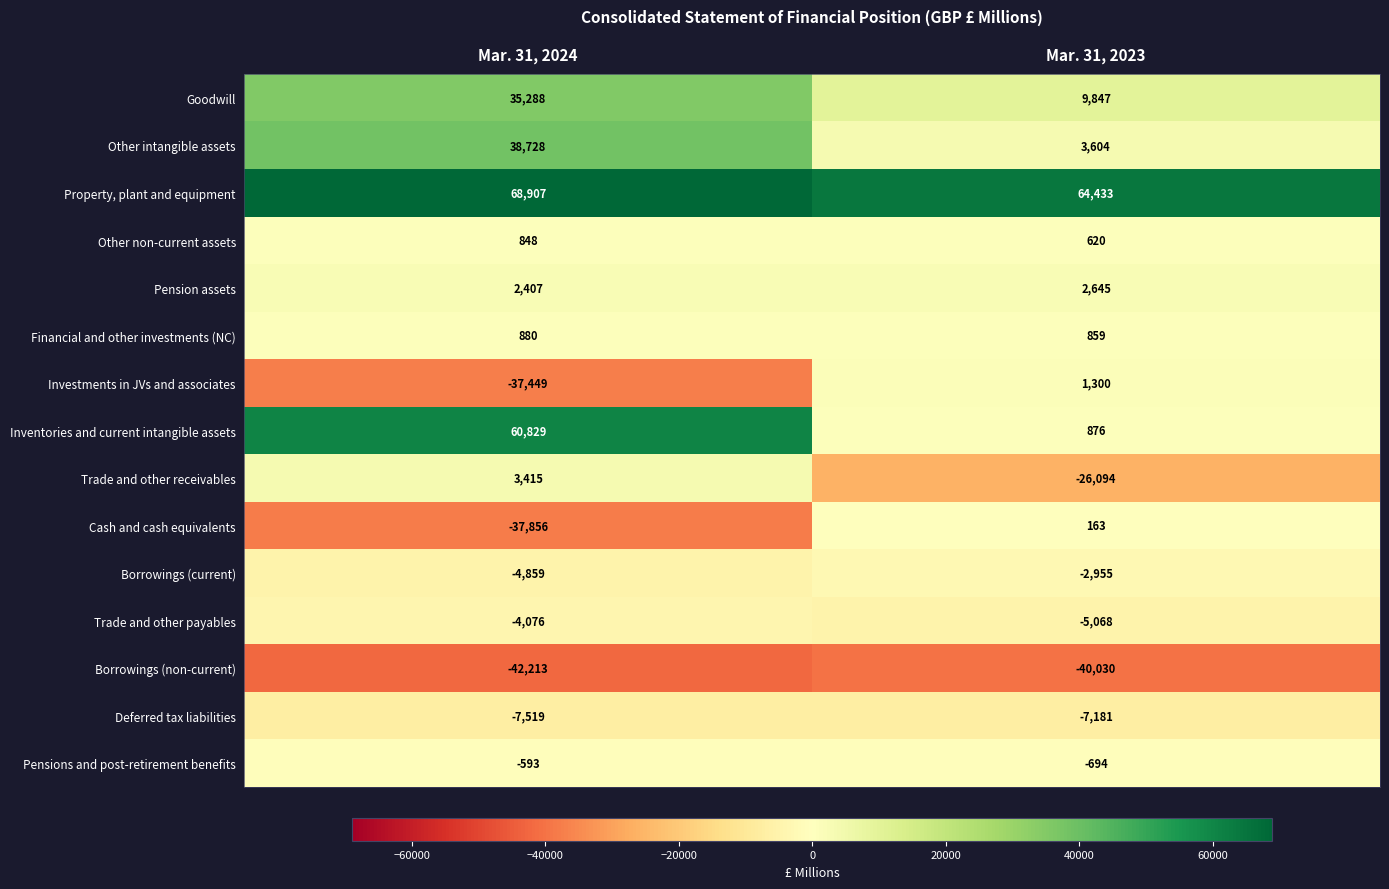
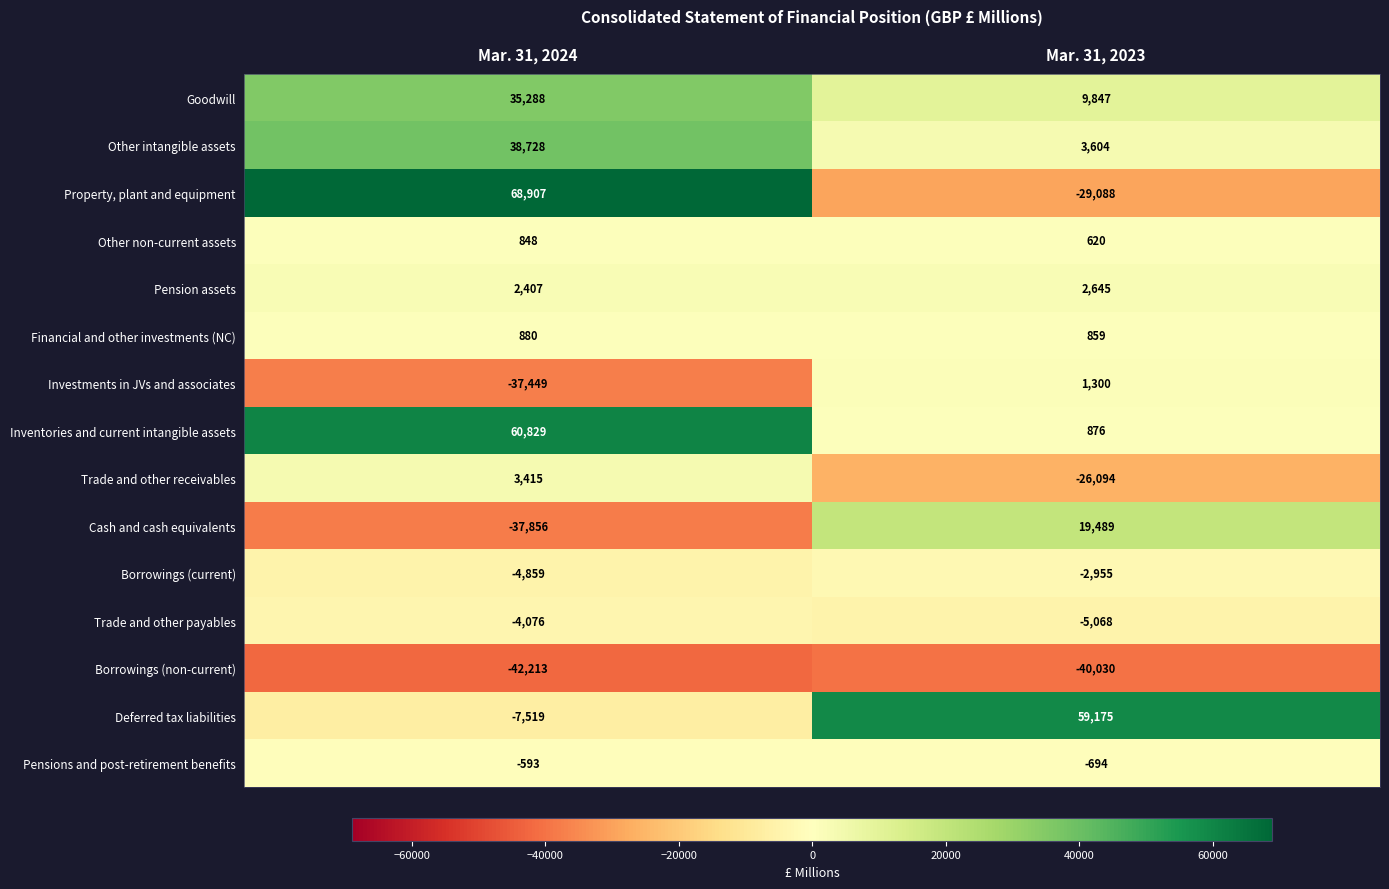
  {
    "Goodwill": {
      "Mar. 31, 2024": "35,288",
      "Mar. 31, 2023": "9,847"
    },
    "Other intangible assets": {
      "Mar. 31, 2024": "38,728",
      "Mar. 31, 2023": "3,604"
    },
    "Property, plant and equipment": {
      "Mar. 31, 2024": "68,907",
-     "Mar. 31, 2023": "64,433"
+     "Mar. 31, 2023": "-29,088"
    },
    "Other non-current assets": {
      "Mar. 31, 2024": "848",
      "Mar. 31, 2023": "620"
    },
    "Pension assets": {
      "Mar. 31, 2024": "2,407",
      "Mar. 31, 2023": "2,645"
    },
    "Financial and other investments (NC)": {
      "Mar. 31, 2024": "880",
      "Mar. 31, 2023": "859"
    },
    "Investments in JVs and associates": {
      "Mar. 31, 2024": "-37,449",
      "Mar. 31, 2023": "1,300"
    },
    "Inventories and current intangible assets": {
      "Mar. 31, 2024": "60,829",
      "Mar. 31, 2023": "876"
    },
    "Trade and other receivables": {
      "Mar. 31, 2024": "3,415",
      "Mar. 31, 2023": "-26,094"
    },
    "Cash and cash equivalents": {
      "Mar. 31, 2024": "-37,856",
-     "Mar. 31, 2023": "163"
+     "Mar. 31, 2023": "19,489"
    },
    "Borrowings (current)": {
      "Mar. 31, 2024": "-4,859",
      "Mar. 31, 2023": "-2,955"
    },
    "Trade and other payables": {
      "Mar. 31, 2024": "-4,076",
      "Mar. 31, 2023": "-5,068"
    },
    "Borrowings (non-current)": {
      "Mar. 31, 2024": "-42,213",
      "Mar. 31, 2023": "-40,030"
    },
    "Deferred tax liabilities": {
      "Mar. 31, 2024": "-7,519",
-     "Mar. 31, 2023": "-7,181"
+     "Mar. 31, 2023": "59,175"
    },
    "Pensions and post-retirement benefits": {
      "Mar. 31, 2024": "-593",
      "Mar. 31, 2023": "-694"
    }
  }
